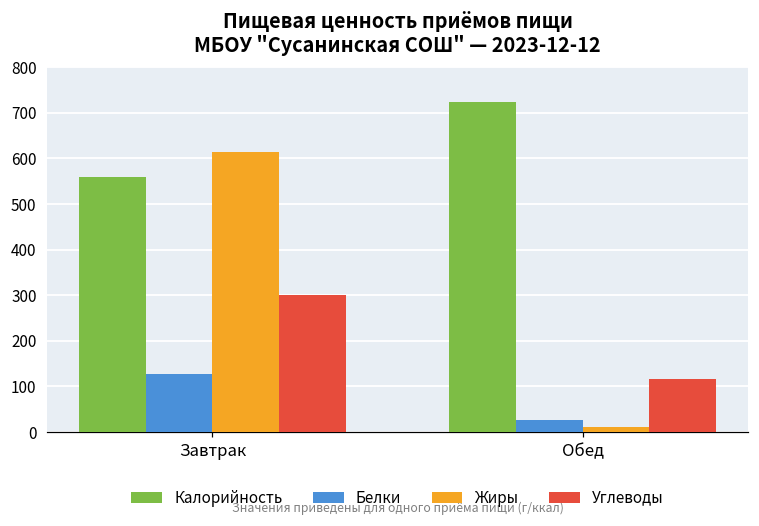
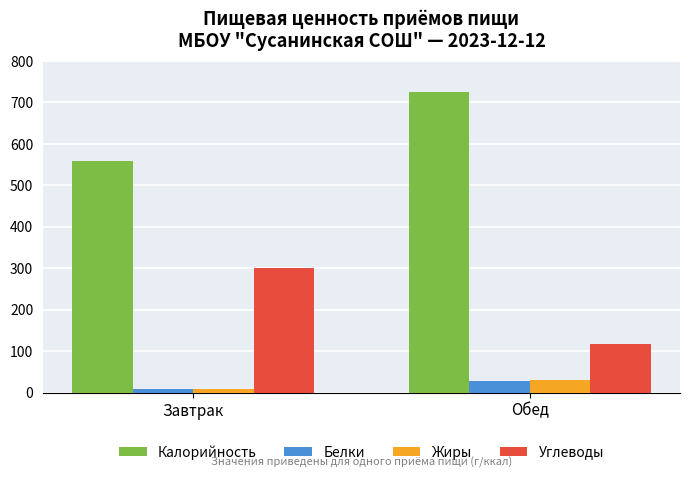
  {
    "Калорийность": {
      "Завтрак": 560,
      "Обед": 720
    },
    "Белки": {
-     "Завтрак": 130,
+     "Завтрак": 10,
      "Обед": 30
    },
    "Жиры": {
-     "Завтрак": 610,
-     "Обед": 10
+     "Завтрак": 10,
+     "Обед": 30
    },
    "Углеводы": {
      "Завтрак": 300,
      "Обед": 120
    }
  }
